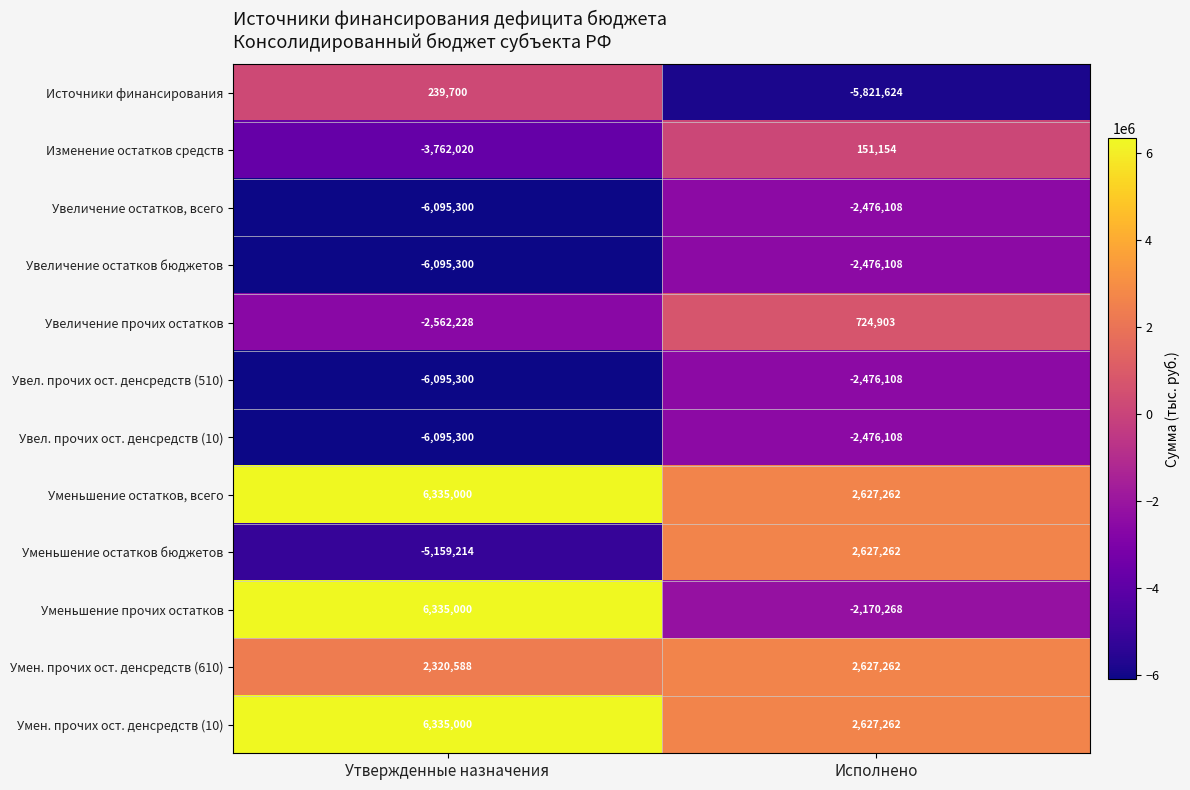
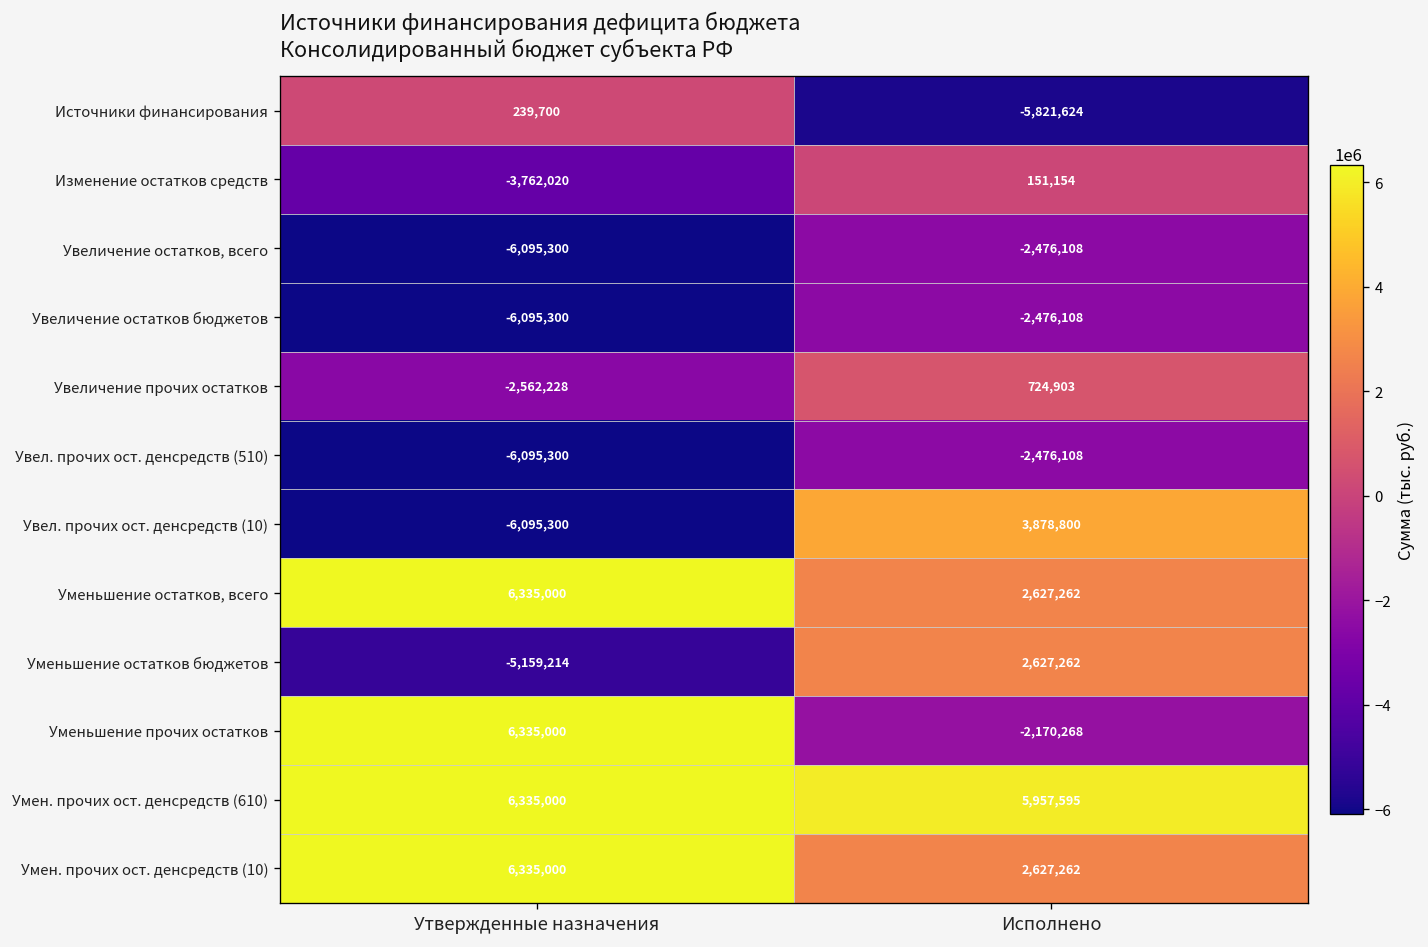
  {
    "Источники финансирования": {
      "Утвержденные назначения": "239,700",
      "Исполнено": "-5,821,624"
    },
    "Изменение остатков средств": {
      "Утвержденные назначения": "-3,762,020",
      "Исполнено": "151,154"
    },
    "Увеличение остатков, всего": {
      "Утвержденные назначения": "-6,095,300",
      "Исполнено": "-2,476,108"
    },
    "Увеличение остатков бюджетов": {
      "Утвержденные назначения": "-6,095,300",
      "Исполнено": "-2,476,108"
    },
    "Увеличение прочих остатков": {
      "Утвержденные назначения": "-2,562,228",
      "Исполнено": "724,903"
    },
    "Увел. прочих ост. денсредств (510)": {
      "Утвержденные назначения": "-6,095,300",
      "Исполнено": "-2,476,108"
    },
    "Увел. прочих ост. денсредств (10)": {
      "Утвержденные назначения": "-6,095,300",
-     "Исполнено": "-2,476,108"
+     "Исполнено": "3,878,800"
    },
    "Уменьшение остатков, всего": {
      "Утвержденные назначения": "6,335,000",
      "Исполнено": "2,627,262"
    },
    "Уменьшение остатков бюджетов": {
      "Утвержденные назначения": "-5,159,214",
      "Исполнено": "2,627,262"
    },
    "Уменьшение прочих остатков": {
      "Утвержденные назначения": "6,335,000",
      "Исполнено": "-2,170,268"
    },
    "Умен. прочих ост. денсредств (610)": {
-     "Утвержденные назначения": "2,320,588",
-     "Исполнено": "2,627,262"
+     "Утвержденные назначения": "6,335,000",
+     "Исполнено": "5,957,595"
    },
    "Умен. прочих ост. денсредств (10)": {
      "Утвержденные назначения": "6,335,000",
      "Исполнено": "2,627,262"
    }
  }
